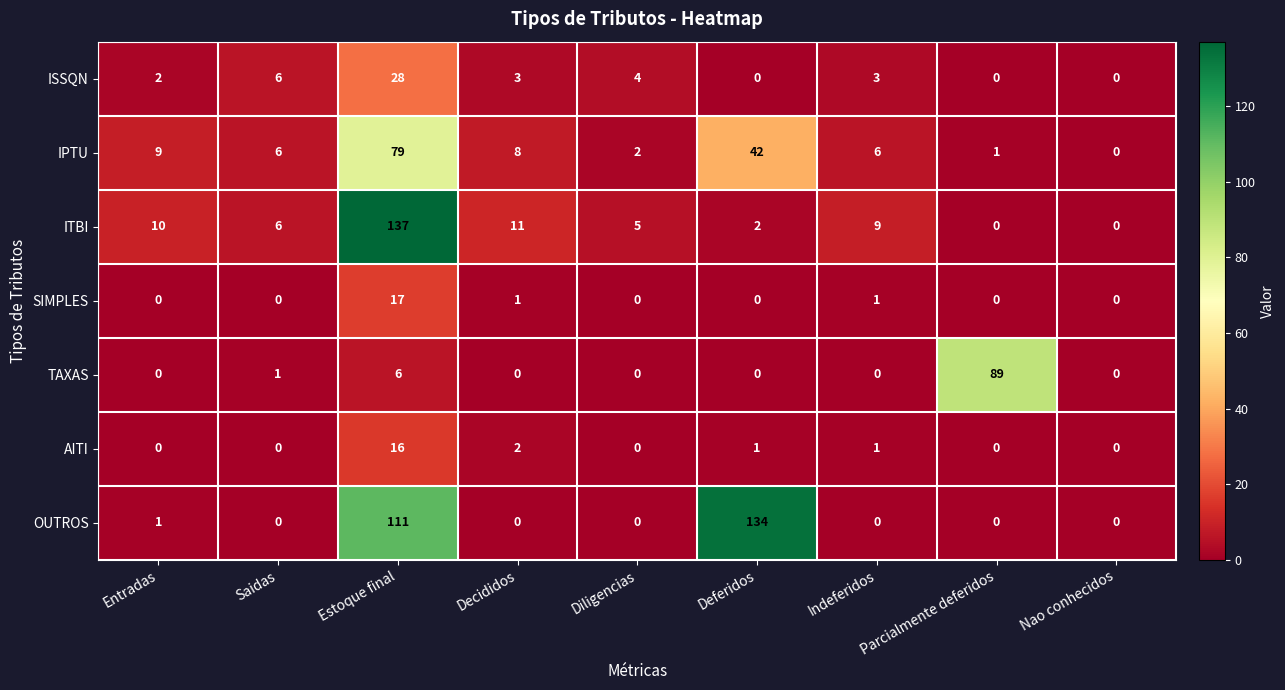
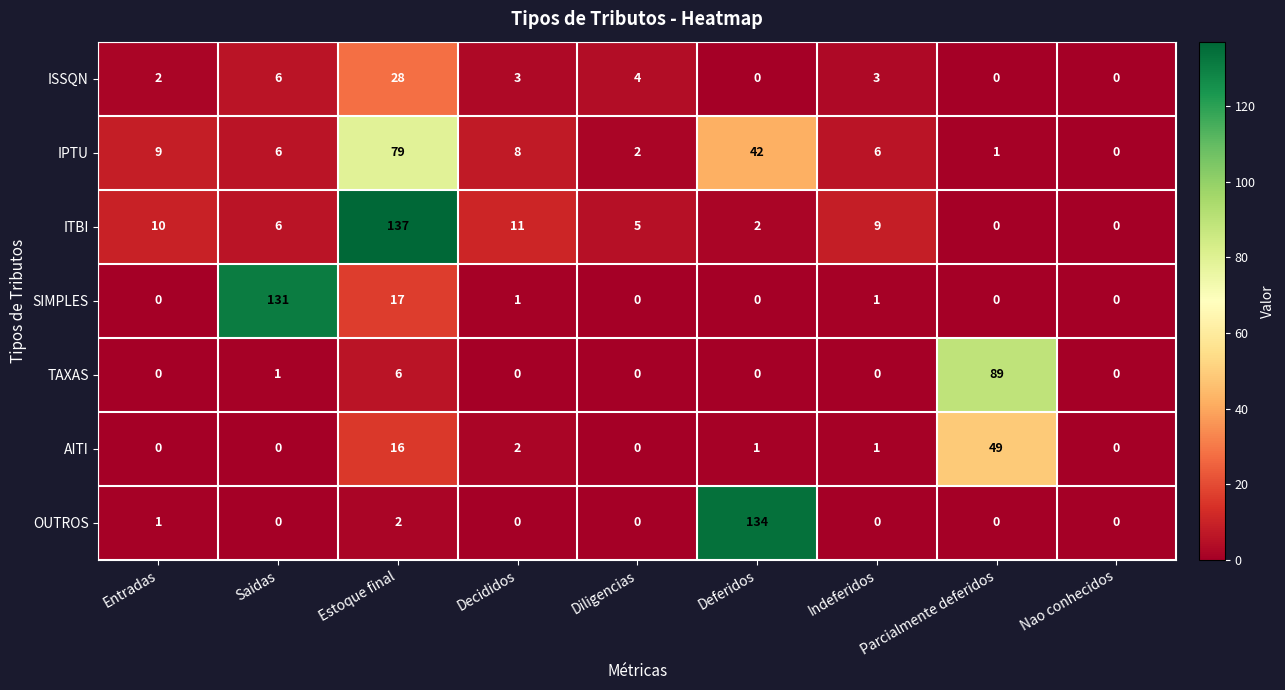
  {
    "ISSQN": {
      "Entradas": 2,
      "Saidas": 6,
      "Estoque final": 28,
      "Decididos": 3,
      "Diligencias": 4,
      "Deferidos": 0,
      "Indeferidos": 3,
      "Parcialmente deferidos": 0,
      "Nao conhecidos": 0
    },
    "IPTU": {
      "Entradas": 9,
      "Saidas": 6,
      "Estoque final": 79,
      "Decididos": 8,
      "Diligencias": 2,
      "Deferidos": 42,
      "Indeferidos": 6,
      "Parcialmente deferidos": 1,
      "Nao conhecidos": 0
    },
    "ITBI": {
      "Entradas": 10,
      "Saidas": 6,
      "Estoque final": 137,
      "Decididos": 11,
      "Diligencias": 5,
      "Deferidos": 2,
      "Indeferidos": 9,
      "Parcialmente deferidos": 0,
      "Nao conhecidos": 0
    },
    "SIMPLES": {
      "Entradas": 0,
-     "Saidas": 0,
+     "Saidas": 131,
      "Estoque final": 17,
      "Decididos": 1,
      "Diligencias": 0,
      "Deferidos": 0,
      "Indeferidos": 1,
      "Parcialmente deferidos": 0,
      "Nao conhecidos": 0
    },
    "TAXAS": {
      "Entradas": 0,
      "Saidas": 1,
      "Estoque final": 6,
      "Decididos": 0,
      "Diligencias": 0,
      "Deferidos": 0,
      "Indeferidos": 0,
      "Parcialmente deferidos": 89,
      "Nao conhecidos": 0
    },
    "AITI": {
      "Entradas": 0,
      "Saidas": 0,
      "Estoque final": 16,
      "Decididos": 2,
      "Diligencias": 0,
      "Deferidos": 1,
      "Indeferidos": 1,
-     "Parcialmente deferidos": 0,
+     "Parcialmente deferidos": 49,
      "Nao conhecidos": 0
    },
    "OUTROS": {
      "Entradas": 1,
      "Saidas": 0,
-     "Estoque final": 111,
+     "Estoque final": 2,
      "Decididos": 0,
      "Diligencias": 0,
      "Deferidos": 134,
      "Indeferidos": 0,
      "Parcialmente deferidos": 0,
      "Nao conhecidos": 0
    }
  }
